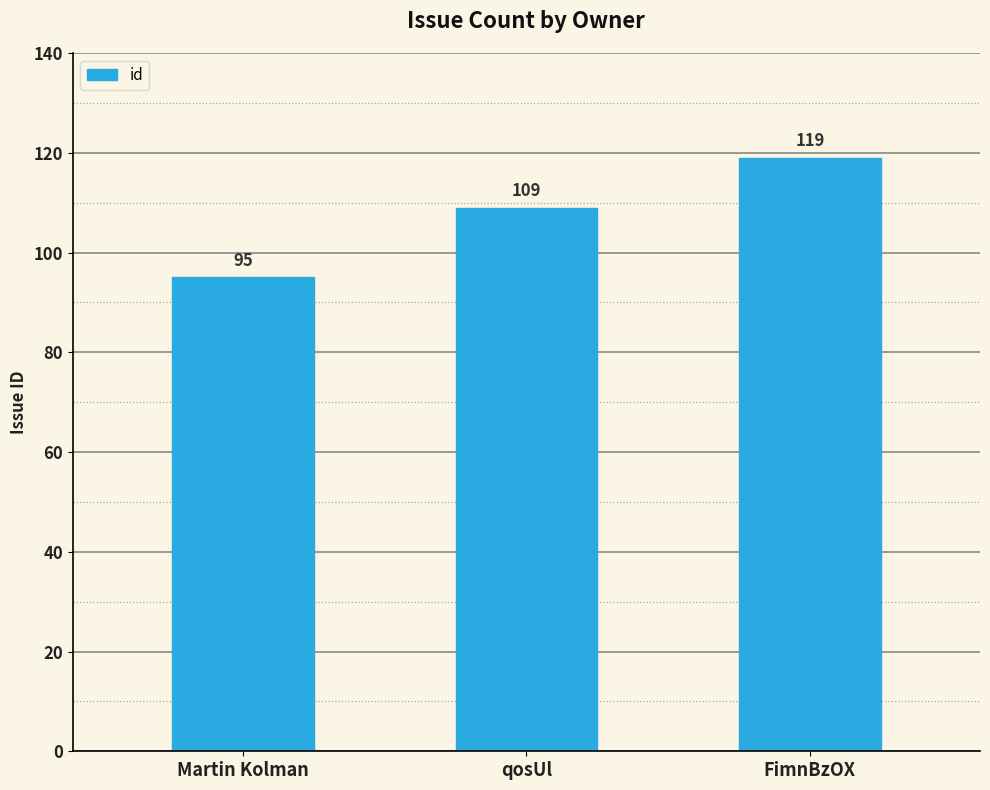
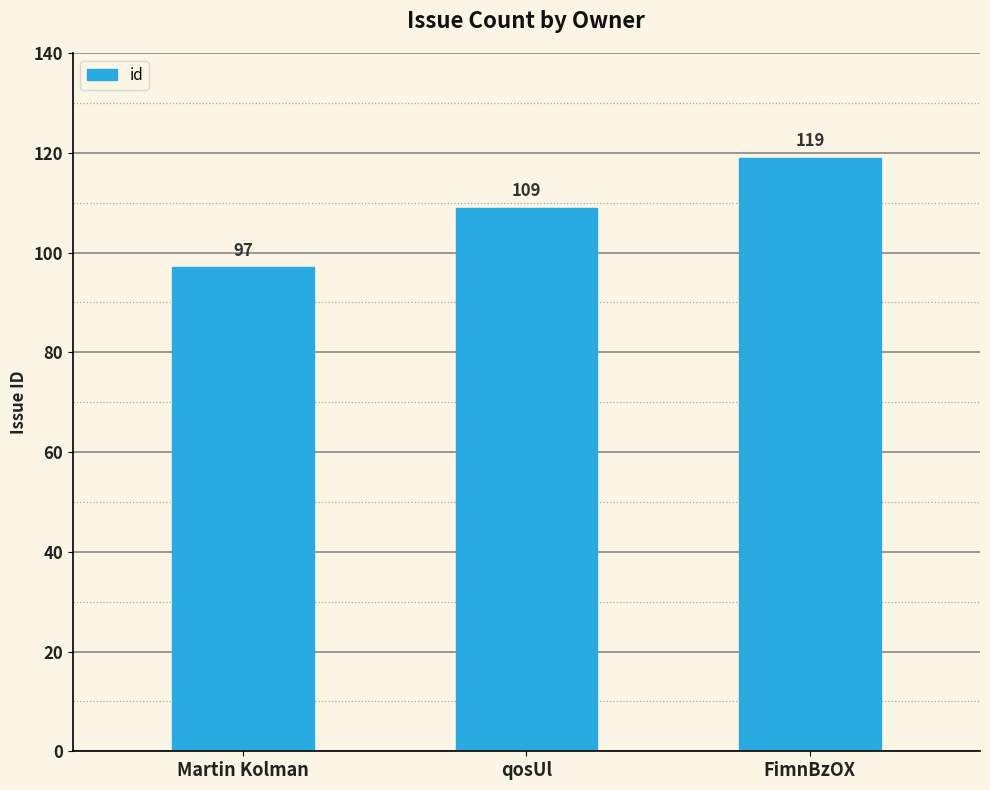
  {
-   "Martin Kolman": 95,
+   "Martin Kolman": 97,
    "qosUl": 109,
    "FimnBzOX": 119
  }
